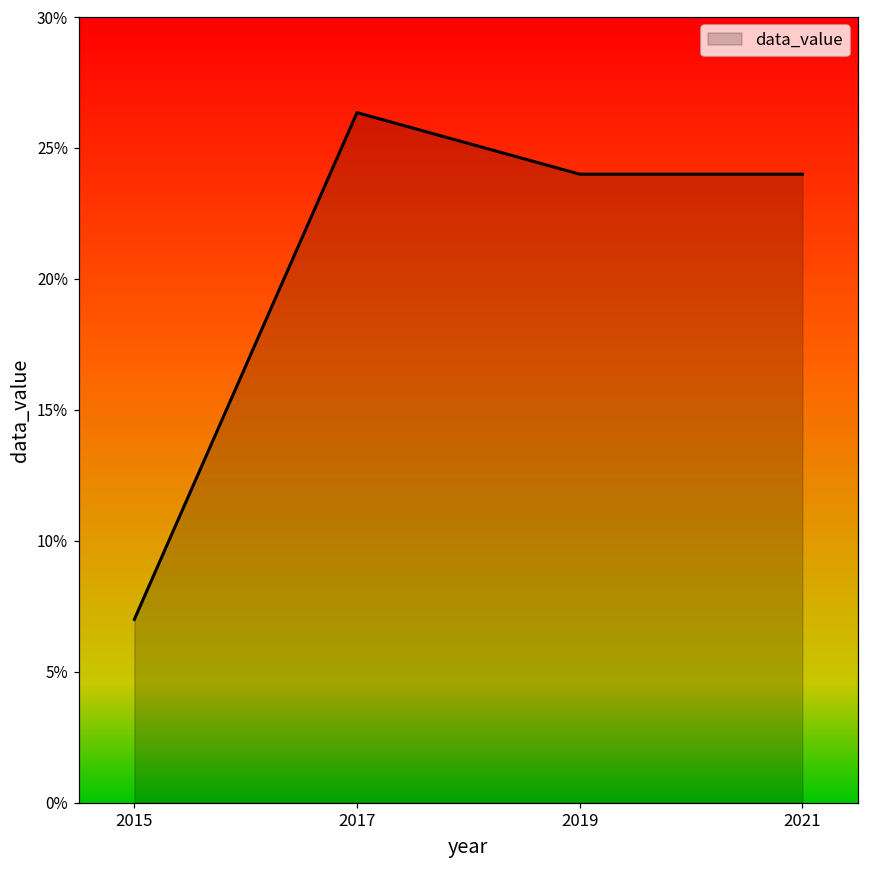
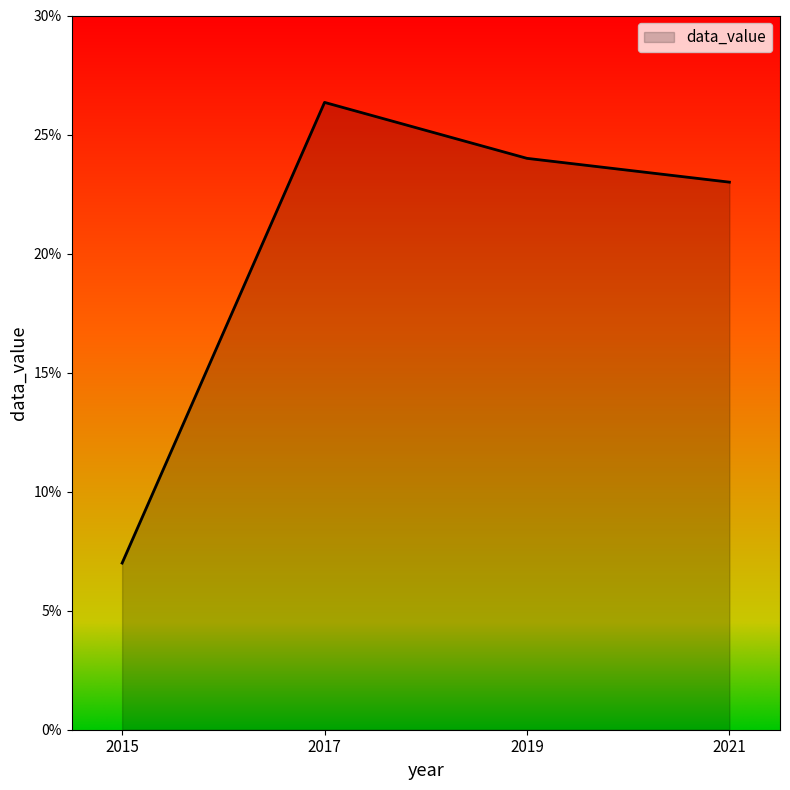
  {
    "2015": "7%",
    "2017": "26.4%",
    "2019": "24%",
-   "2021": "24%"
+   "2021": "23%"
  }
